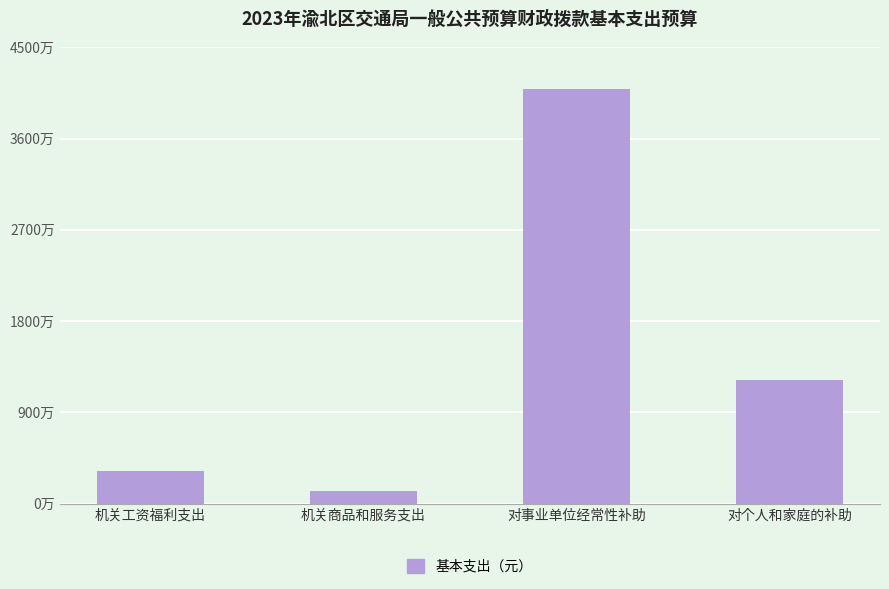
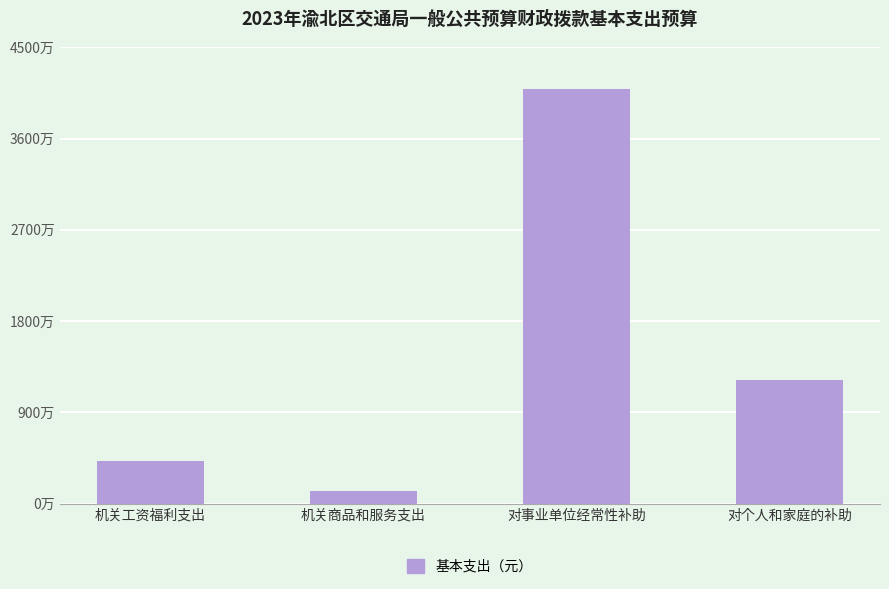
  {
-   "机关工资福利支出": "330万",
+   "机关工资福利支出": "420万",
    "机关商品和服务支出": "120万",
    "对事业单位经常性补助": "4090万",
    "对个人和家庭的补助": "1220万"
  }
